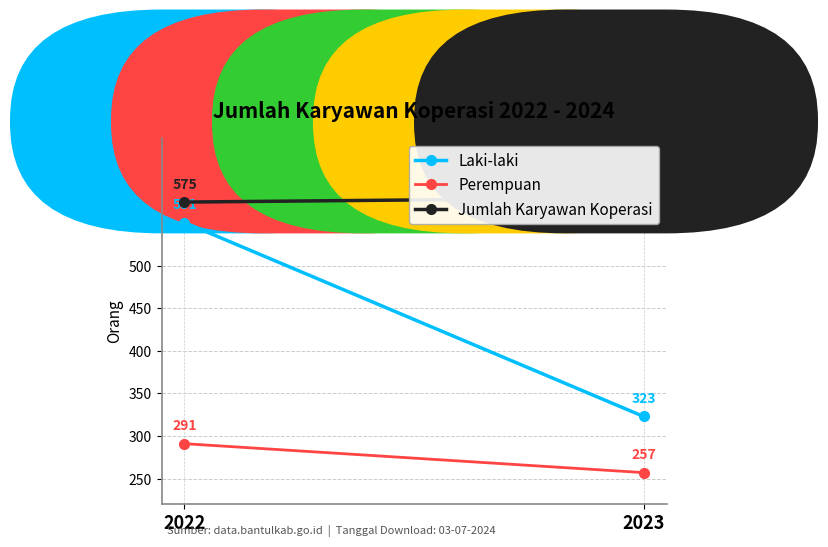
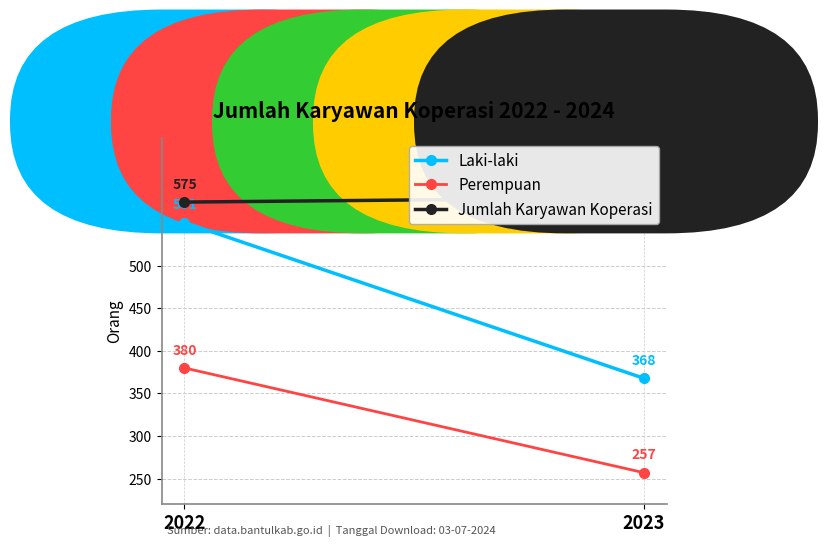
  {
    "Laki-laki": {
-     "2023": 323
+     "2023": 368
    },
    "Perempuan": {
-     "2022": 291,
+     "2022": 380,
      "2023": 257
    },
    "Jumlah Karyawan Koperasi": {
      "2022": 575
    }
  }
